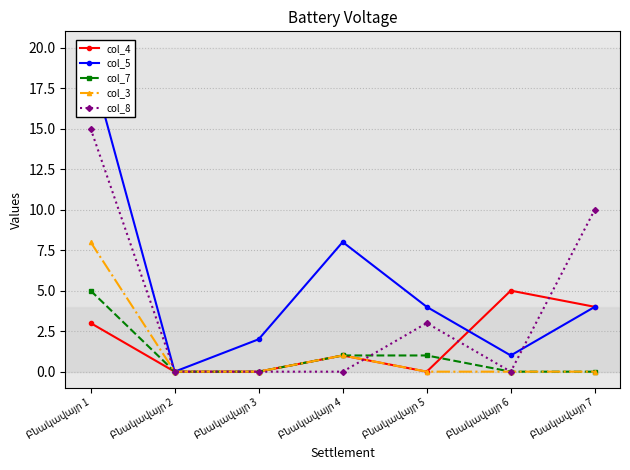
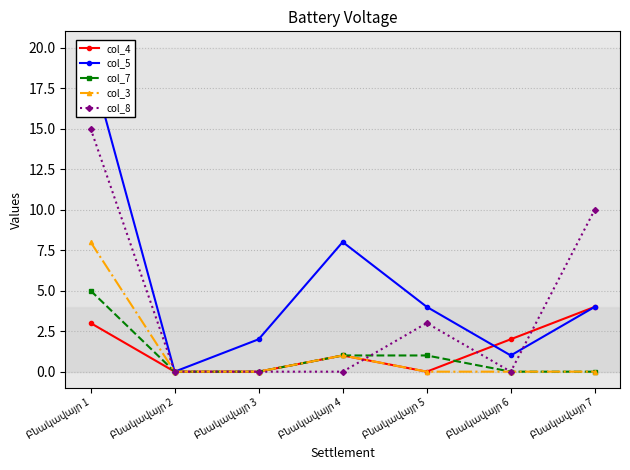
  {
    "col_4": {
      "Բնակավայր 1": 3,
-     "Բնակավայր 6": 5
+     "Բնակավայր 6": 2
    },
    "col_5": {
      "Բնակավայր 3": 2,
      "Բնակավայր 4": 8,
      "Բնակավայր 5": 4,
      "Բնակավայր 6": 1
    },
    "col_7": {
      "Բնակավայր 1": 5,
      "Բնակավայր 5": 1
    },
    "col_3": {
      "Բնակավայր 1": 8
    },
    "col_8": {
      "Բնակավայր 1": 15,
      "Բնակավայր 4": 0,
      "Բնակավայր 5": 3,
      "Բնակավայր 7": 10
    }
  }
